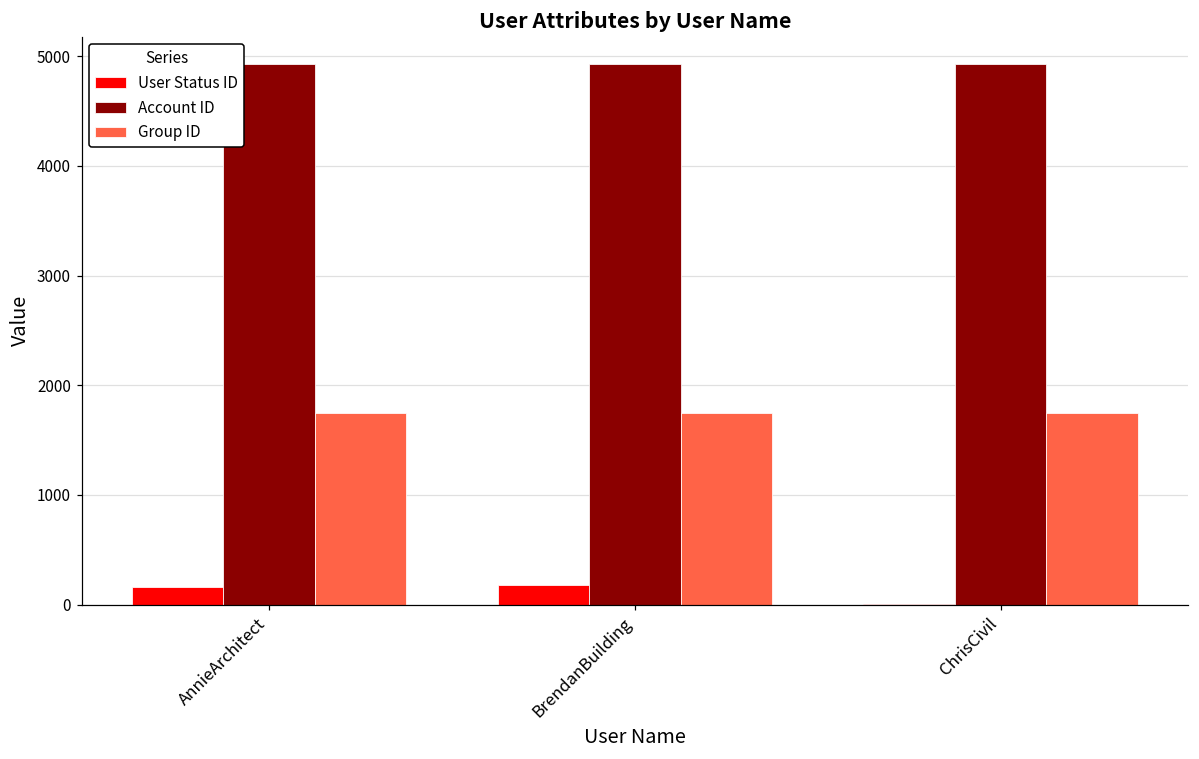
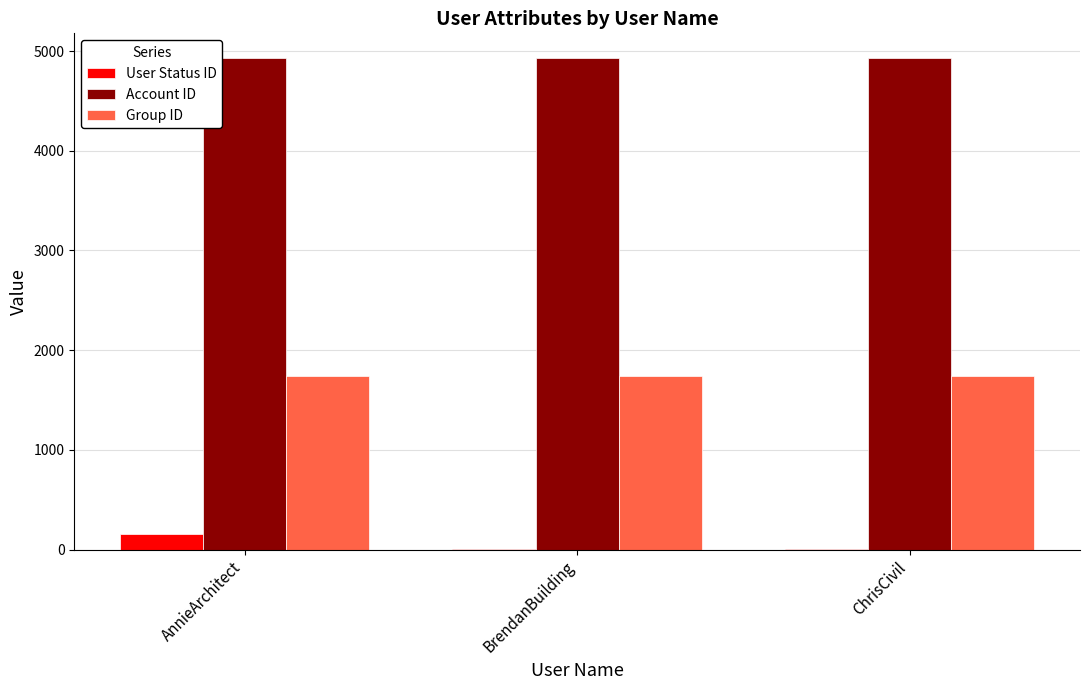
  {
    "User Status ID": {
      "AnnieArchitect": 200,
-     "BrendanBuilding": 200
+     "BrendanBuilding": 0
    },
    "Account ID": {
      "AnnieArchitect": 4900,
      "BrendanBuilding": 4900,
      "ChrisCivil": 4900
    },
    "Group ID": {
      "AnnieArchitect": 1700,
      "BrendanBuilding": 1700,
      "ChrisCivil": 1700
    }
  }
